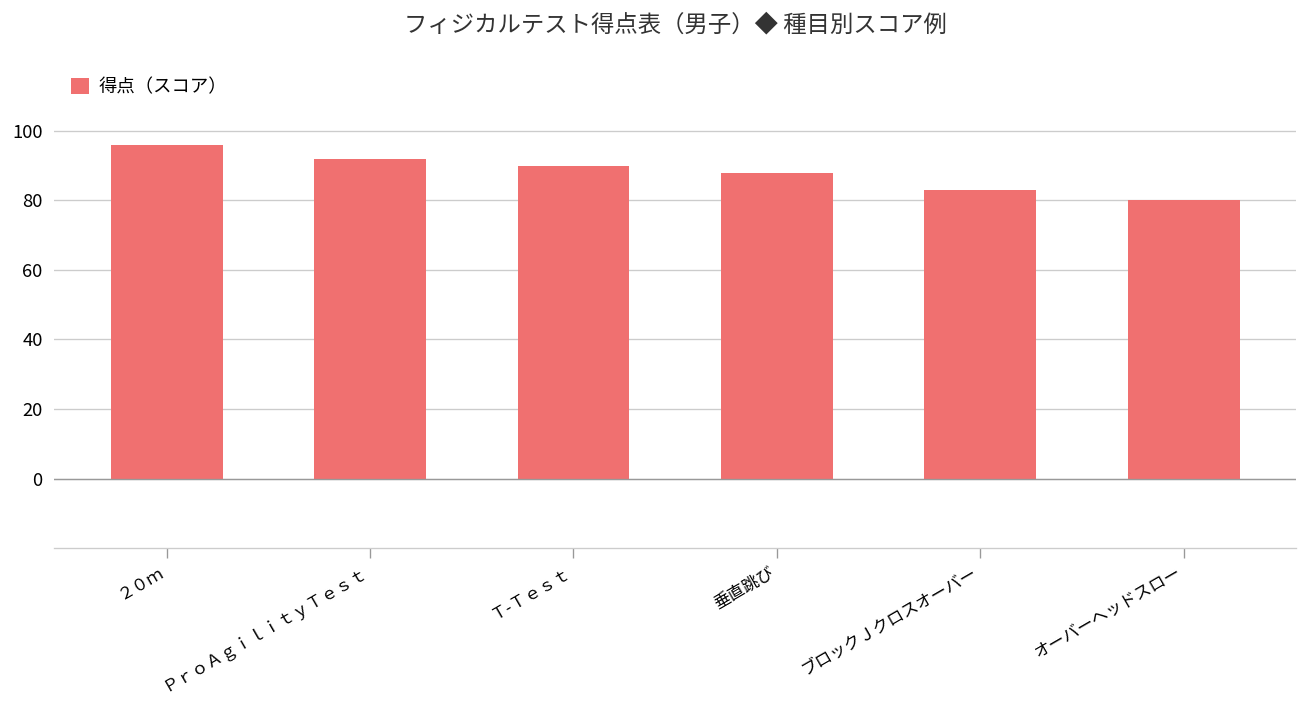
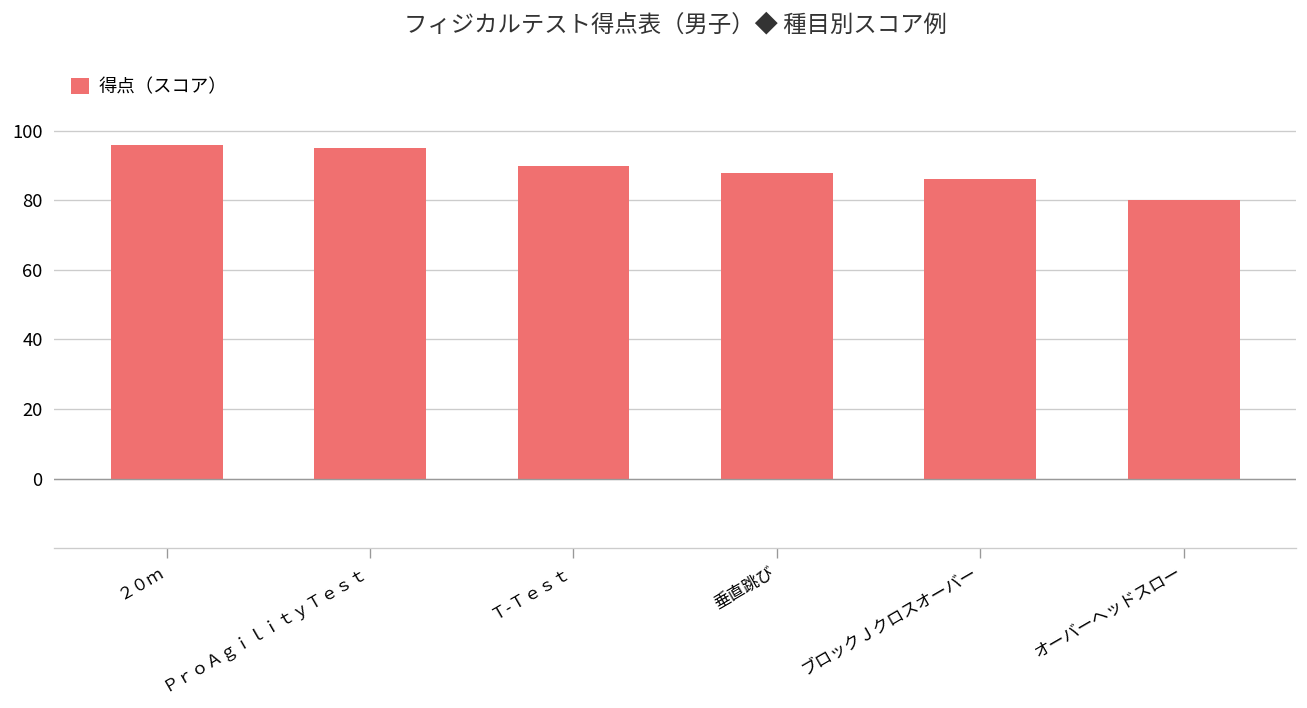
  {
    "２０ｍ": 96,
-   "ＰｒｏＡｇｉｌｉｔｙＴｅｓｔ": 92,
+   "ＰｒｏＡｇｉｌｉｔｙＴｅｓｔ": 95,
    "Ｔ-Ｔｅｓｔ": 90,
    "垂直跳び": 88,
-   "ブロックＪクロスオーバー": 83,
+   "ブロックＪクロスオーバー": 86,
    "オーバーヘッドスロー": 80
  }
